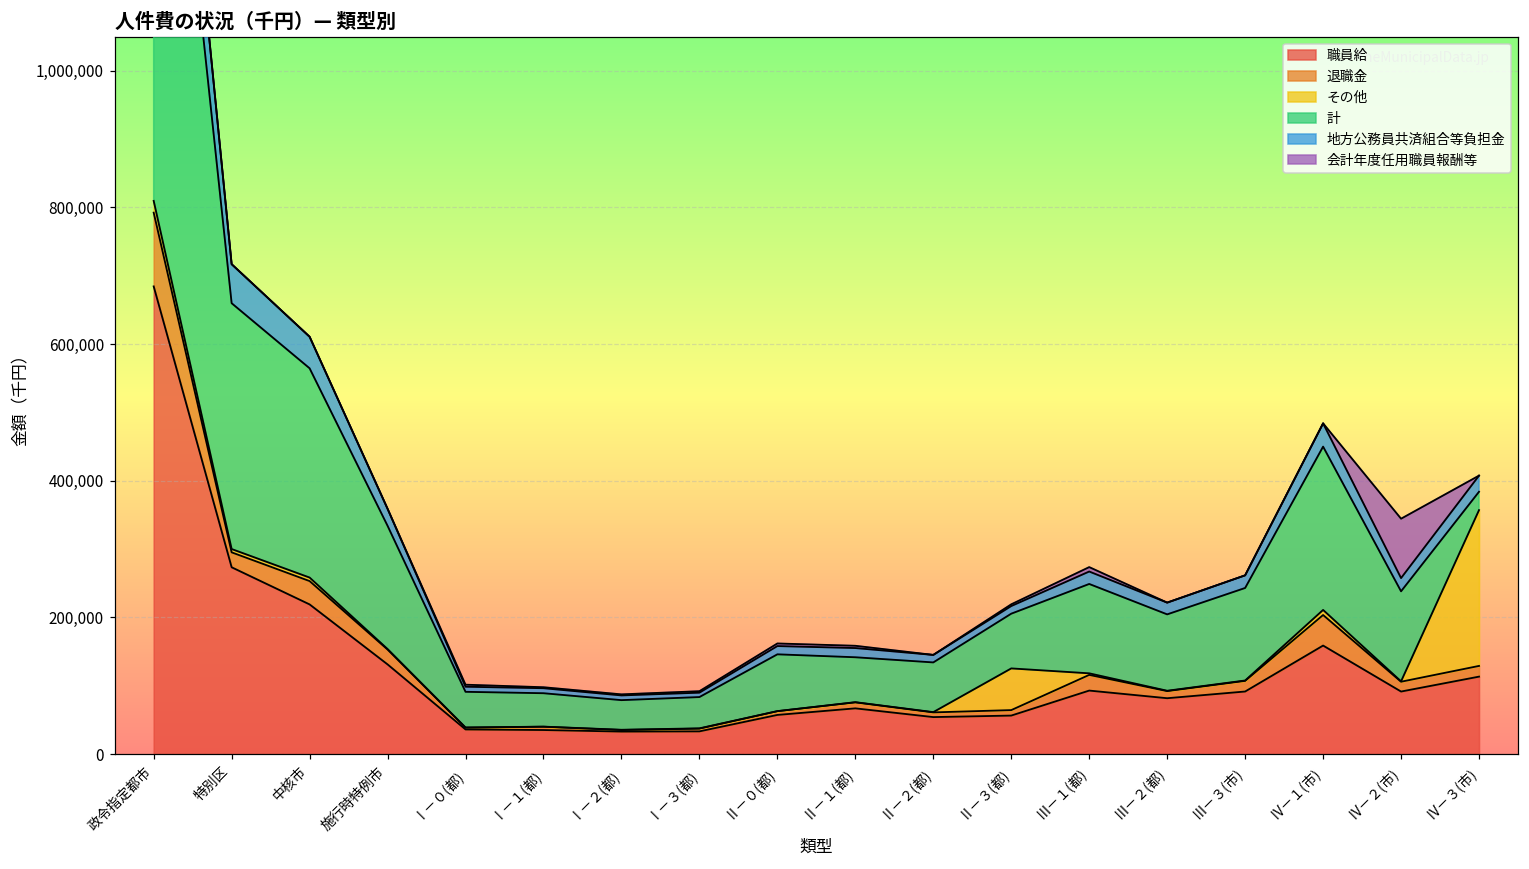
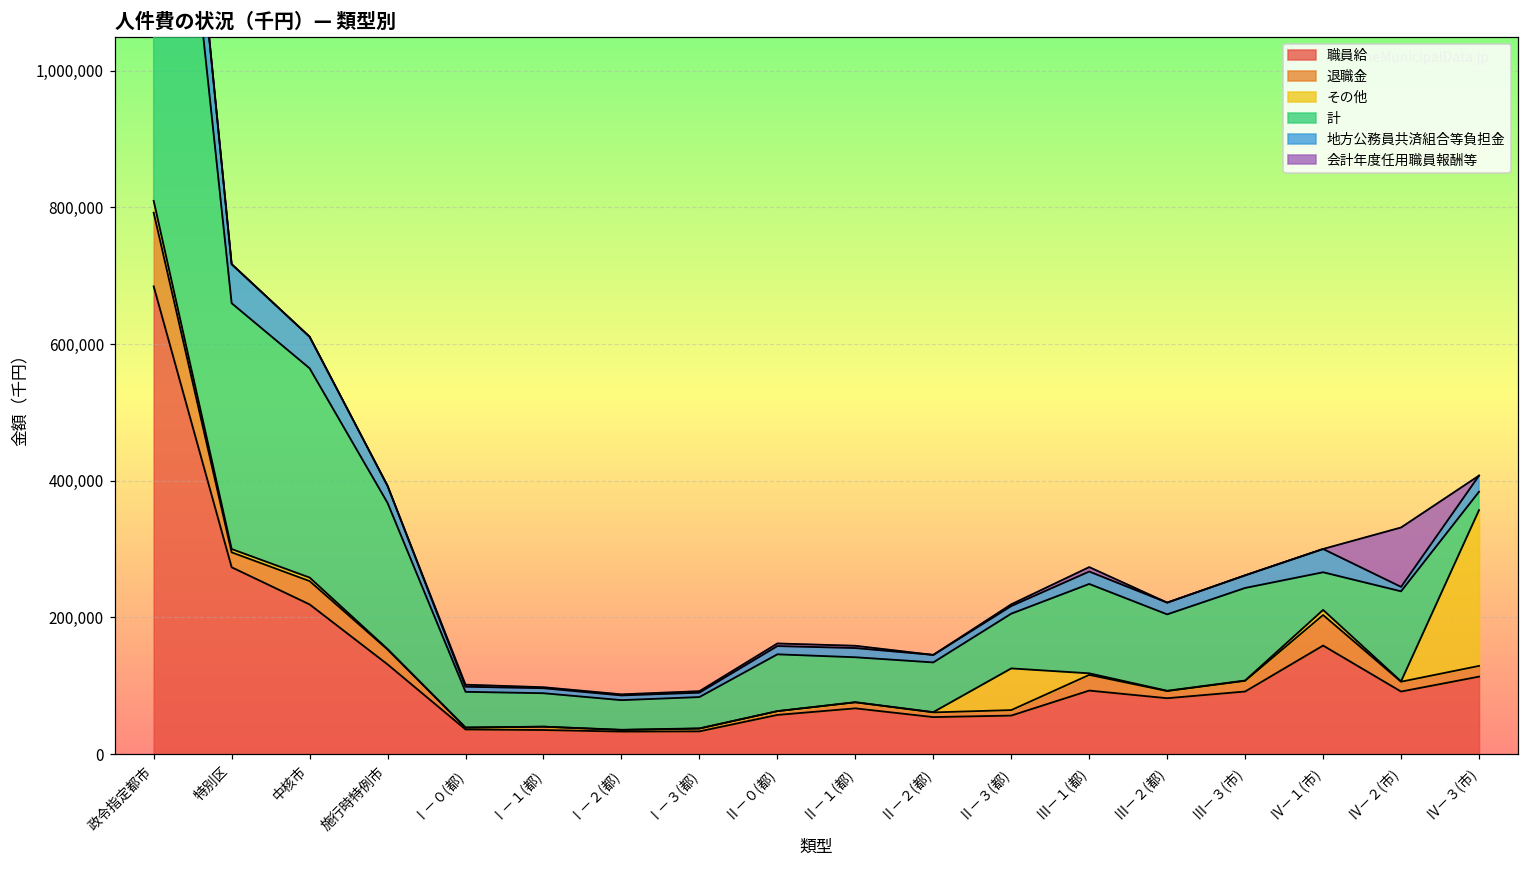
  {
    "その他": {
      "政令指定都市": "20,000",
      "特別区": "0",
      "中核市": "10,000",
      "Ⅱ－３(都)": "60,000",
      "Ⅳ－１(市)": "10,000",
      "Ⅳ－３(市)": "230,000"
    },
    "計": {
      "特別区": "360,000",
      "中核市": "310,000",
-     "施行時特例市": "180,000",
+     "施行時特例市": "210,000",
      "Ⅰ－０(都)": "50,000",
      "Ⅰ－１(都)": "50,000",
      "Ⅰ－２(都)": "40,000",
      "Ⅰ－３(都)": "50,000",
      "Ⅱ－０(都)": "80,000",
      "Ⅱ－１(都)": "70,000",
      "Ⅱ－２(都)": "70,000",
      "Ⅱ－３(都)": "80,000",
      "Ⅲ－１(都)": "130,000",
      "Ⅲ－２(都)": "110,000",
      "Ⅲ－３(市)": "140,000",
-     "Ⅳ－１(市)": "240,000",
+     "Ⅳ－１(市)": "60,000",
      "Ⅳ－２(市)": "130,000",
      "Ⅳ－３(市)": "30,000"
    },
    "地方公務員共済組合等負担金": {
      "Ⅲ－１(都)": "20,000",
-     "Ⅳ－２(市)": "20,000"
+     "Ⅳ－２(市)": "10,000"
    },
    "会計年度任用職員報酬等": {
      "Ⅲ－１(都)": "10,000",
      "Ⅳ－２(市)": "90,000"
    }
  }
